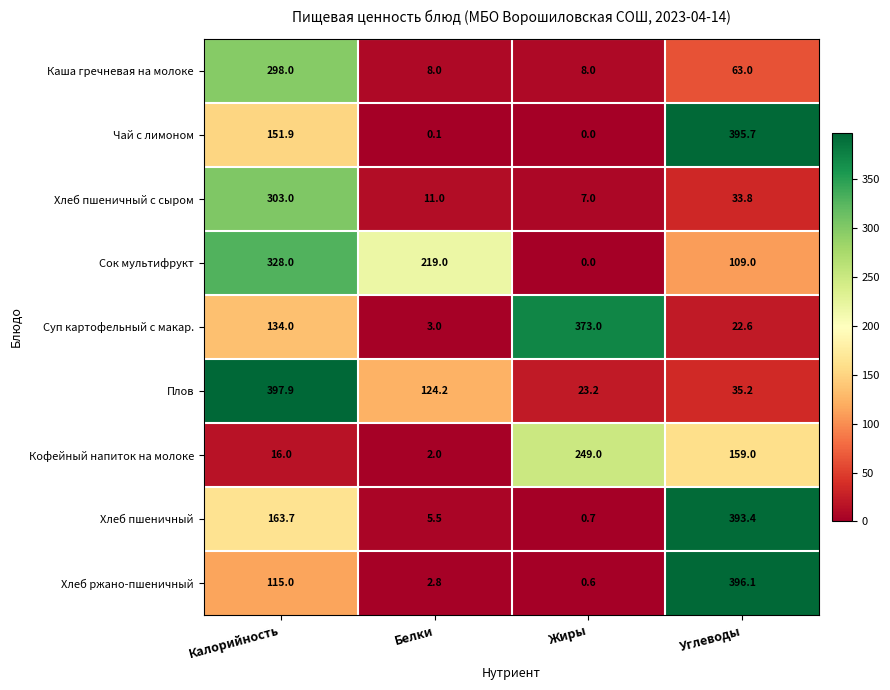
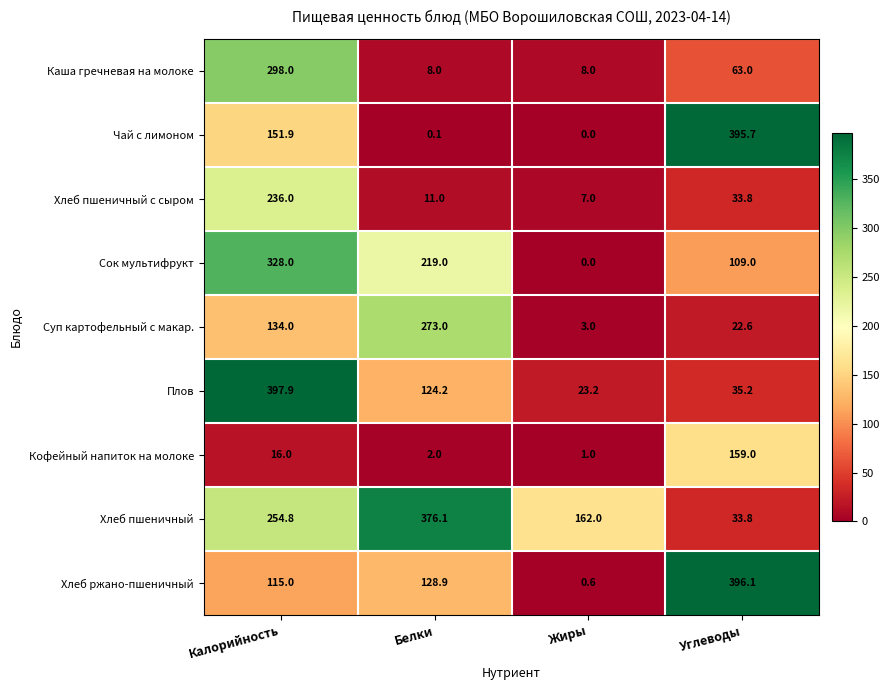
  {
    "Каша гречневая на молоке": {
      "Калорийность": 298.0,
      "Белки": 8.0,
      "Жиры": 8.0,
      "Углеводы": 63.0
    },
    "Чай с лимоном": {
      "Калорийность": 151.9,
      "Белки": 0.1,
      "Жиры": 0.0,
      "Углеводы": 395.7
    },
    "Хлеб пшеничный с сыром": {
-     "Калорийность": 303.0,
+     "Калорийность": 236.0,
      "Белки": 11.0,
      "Жиры": 7.0,
      "Углеводы": 33.8
    },
    "Сок мультифрукт": {
      "Калорийность": 328.0,
      "Белки": 219.0,
      "Жиры": 0.0,
      "Углеводы": 109.0
    },
    "Суп картофельный с макар.": {
      "Калорийность": 134.0,
-     "Белки": 3.0,
-     "Жиры": 373.0,
+     "Белки": 273.0,
+     "Жиры": 3.0,
      "Углеводы": 22.6
    },
    "Плов": {
      "Калорийность": 397.9,
      "Белки": 124.2,
      "Жиры": 23.2,
      "Углеводы": 35.2
    },
    "Кофейный напиток на молоке": {
      "Калорийность": 16.0,
      "Белки": 2.0,
-     "Жиры": 249.0,
+     "Жиры": 1.0,
      "Углеводы": 159.0
    },
    "Хлеб пшеничный": {
-     "Калорийность": 163.7,
-     "Белки": 5.5,
-     "Жиры": 0.7,
-     "Углеводы": 393.4
+     "Калорийность": 254.8,
+     "Белки": 376.1,
+     "Жиры": 162.0,
+     "Углеводы": 33.8
    },
    "Хлеб ржано-пшеничный": {
      "Калорийность": 115.0,
-     "Белки": 2.8,
+     "Белки": 128.9,
      "Жиры": 0.6,
      "Углеводы": 396.1
    }
  }
